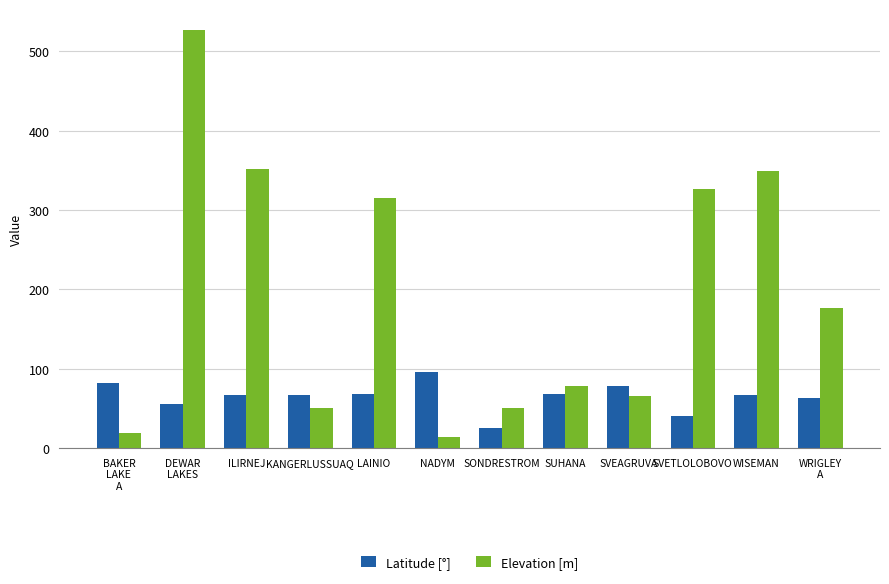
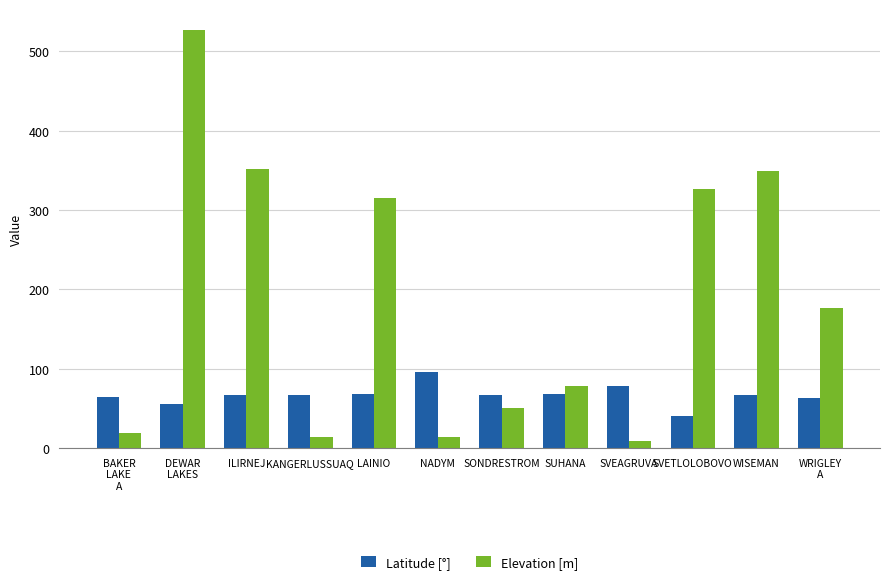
  {
    "Latitude [°]": {
-     "BAKER LAKE A": 80,
+     "BAKER LAKE A": 60,
      "DEWAR LAKES": 60,
      "ILIRNEJ": 70,
      "KANGERLUSSUAQ": 70,
      "LAINIO": 70,
      "NADYM": 100,
-     "SONDRESTROM": 30,
+     "SONDRESTROM": 70,
      "SUHANA": 70,
      "SVEAGRUVA": 80,
      "SVETLOLOBOVO": 40,
      "WISEMAN": 70,
      "WRIGLEY A": 60
    },
    "Elevation [m]": {
      "BAKER LAKE A": 20,
      "DEWAR LAKES": 530,
      "ILIRNEJ": 350,
-     "KANGERLUSSUAQ": 50,
+     "KANGERLUSSUAQ": 10,
      "LAINIO": 320,
      "NADYM": 10,
      "SONDRESTROM": 50,
      "SUHANA": 80,
-     "SVEAGRUVA": 70,
+     "SVEAGRUVA": 10,
      "SVETLOLOBOVO": 330,
      "WISEMAN": 350,
      "WRIGLEY A": 180
    }
  }
